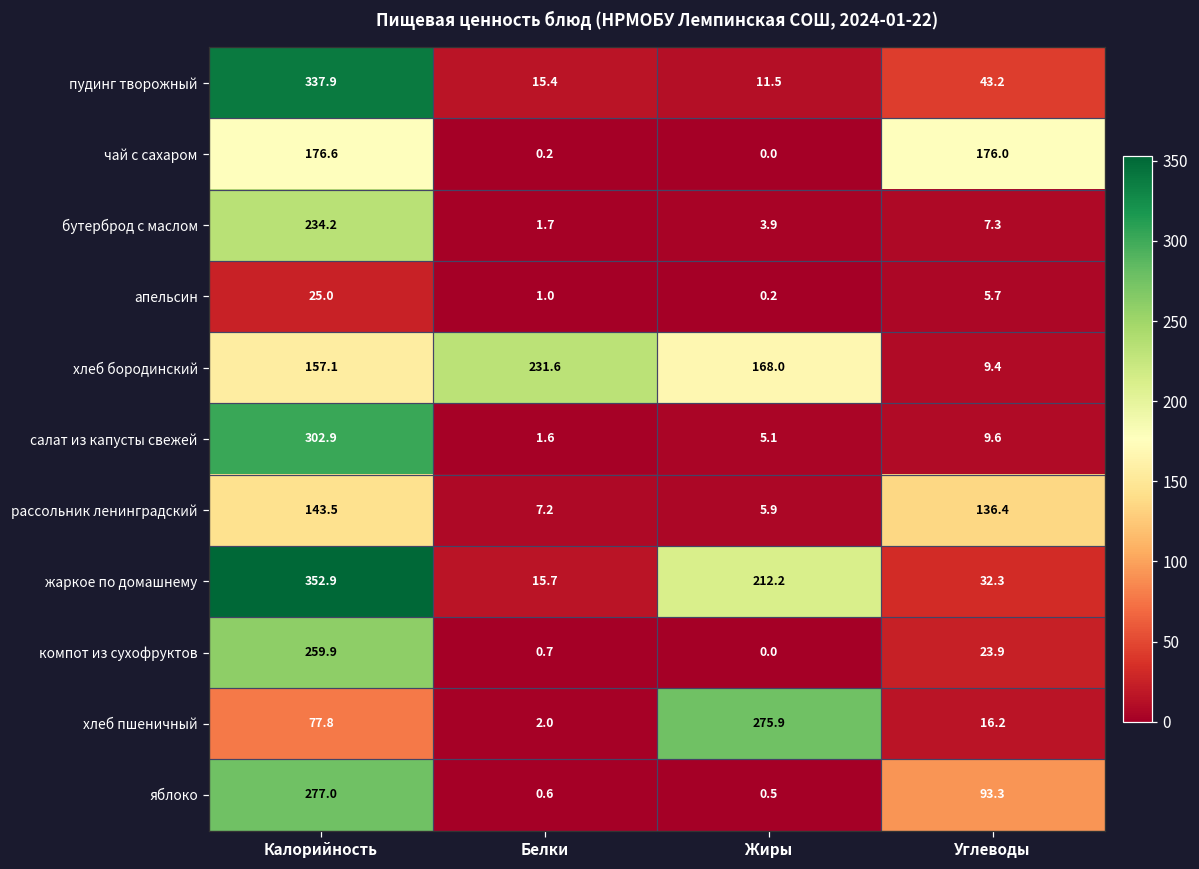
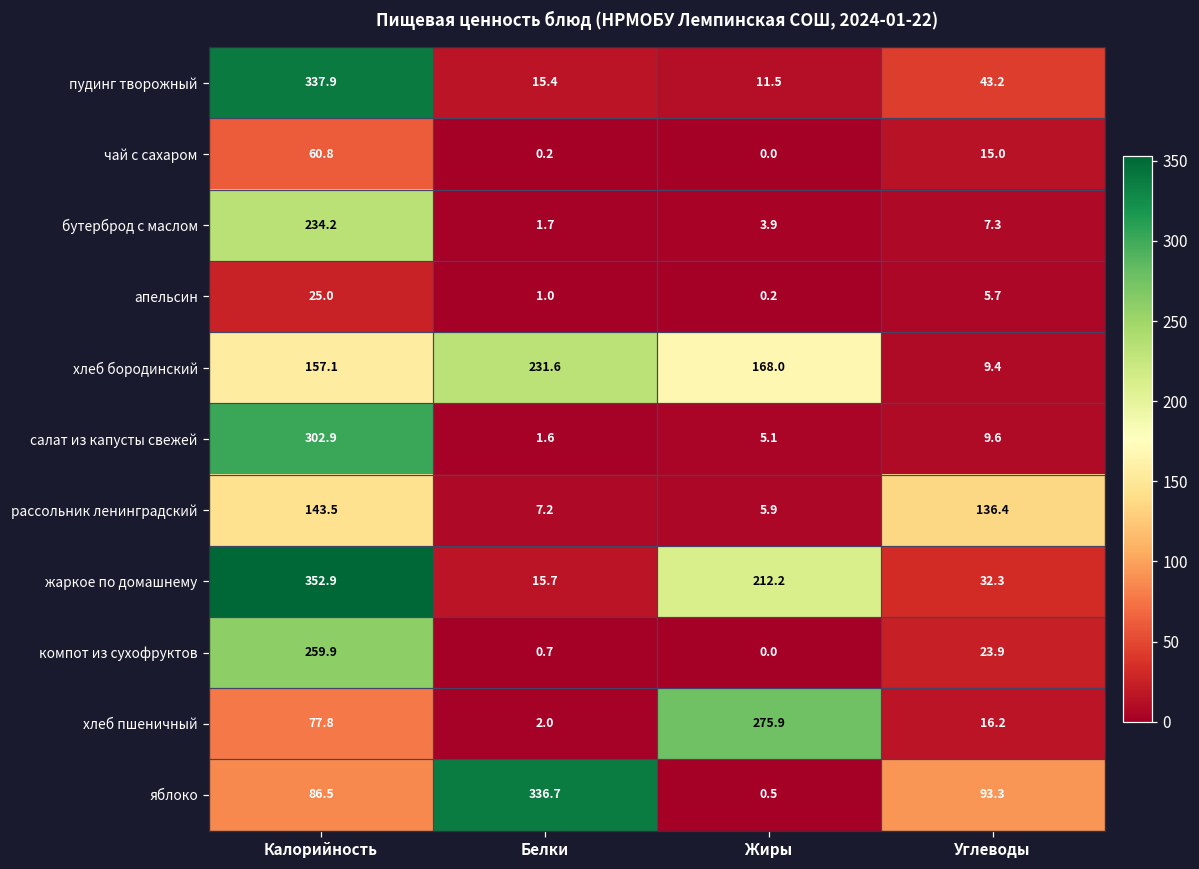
  {
    "пудинг творожный": {
      "Калорийность": 337.9,
      "Белки": 15.4,
      "Жиры": 11.5,
      "Углеводы": 43.2
    },
    "чай с сахаром": {
-     "Калорийность": 176.6,
+     "Калорийность": 60.8,
      "Белки": 0.2,
      "Жиры": 0.0,
-     "Углеводы": 176.0
+     "Углеводы": 15.0
    },
    "бутерброд с маслом": {
      "Калорийность": 234.2,
      "Белки": 1.7,
      "Жиры": 3.9,
      "Углеводы": 7.3
    },
    "апельсин": {
      "Калорийность": 25.0,
      "Белки": 1.0,
      "Жиры": 0.2,
      "Углеводы": 5.7
    },
    "хлеб бородинский": {
      "Калорийность": 157.1,
      "Белки": 231.6,
      "Жиры": 168.0,
      "Углеводы": 9.4
    },
    "салат из капусты свежей": {
      "Калорийность": 302.9,
      "Белки": 1.6,
      "Жиры": 5.1,
      "Углеводы": 9.6
    },
    "рассольник ленинградский": {
      "Калорийность": 143.5,
      "Белки": 7.2,
      "Жиры": 5.9,
      "Углеводы": 136.4
    },
    "жаркое по домашнему": {
      "Калорийность": 352.9,
      "Белки": 15.7,
      "Жиры": 212.2,
      "Углеводы": 32.3
    },
    "компот из сухофруктов": {
      "Калорийность": 259.9,
      "Белки": 0.7,
      "Жиры": 0.0,
      "Углеводы": 23.9
    },
    "хлеб пшеничный": {
      "Калорийность": 77.8,
      "Белки": 2.0,
      "Жиры": 275.9,
      "Углеводы": 16.2
    },
    "яблоко": {
-     "Калорийность": 277.0,
-     "Белки": 0.6,
+     "Калорийность": 86.5,
+     "Белки": 336.7,
      "Жиры": 0.5,
      "Углеводы": 93.3
    }
  }
